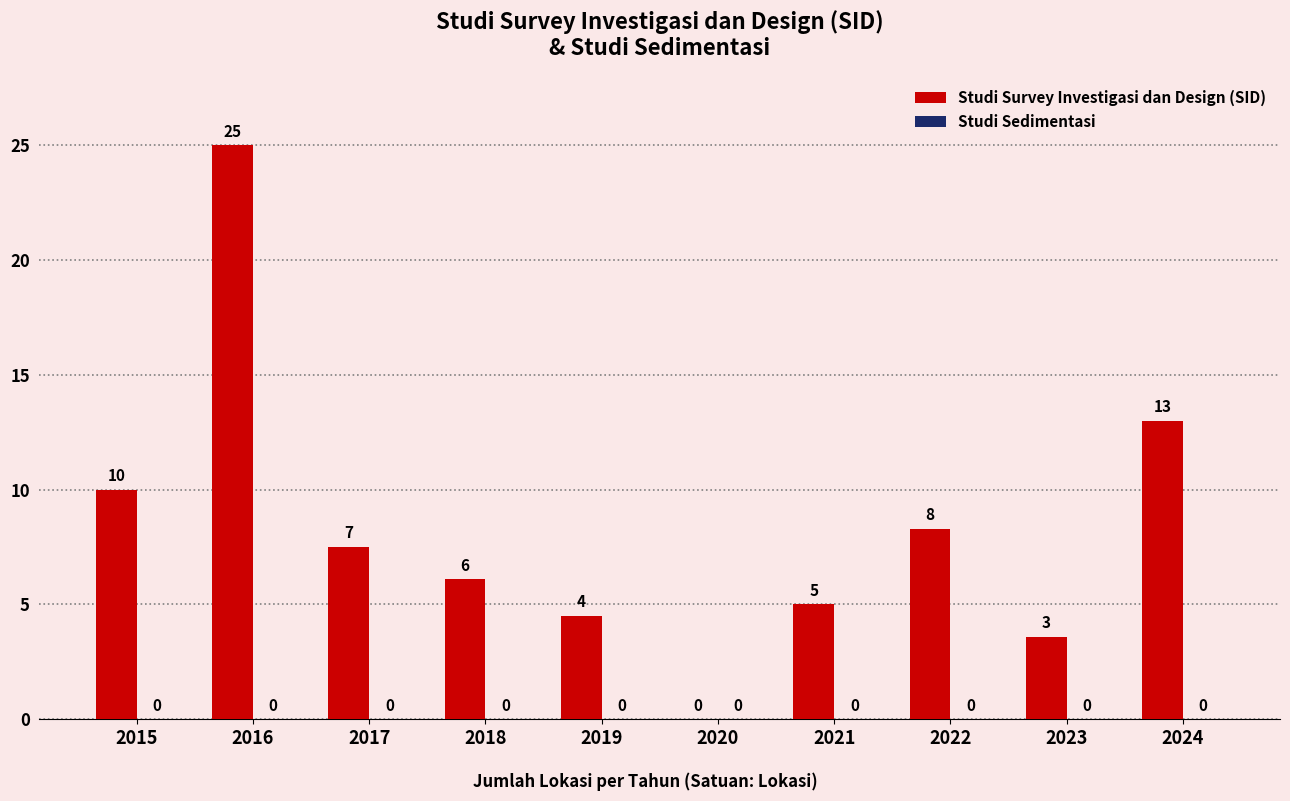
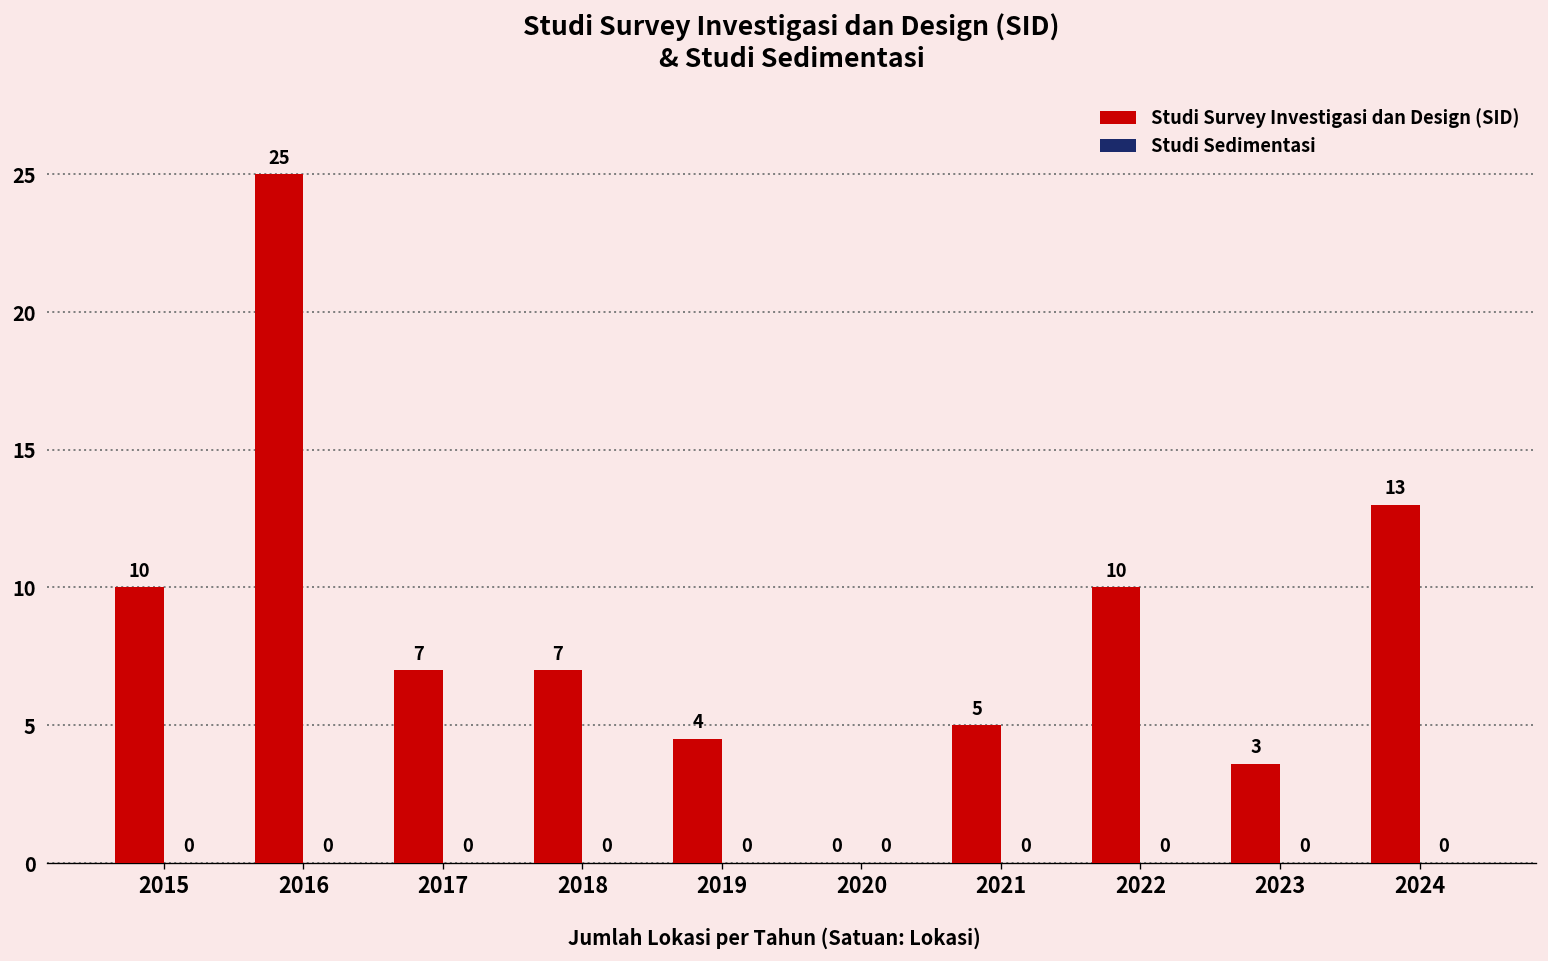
  {
    "Studi Survey Investigasi dan Design (SID)": {
      "2015": 10,
      "2016": 25,
-     "2017": 7.5,
-     "2018": 6,
+     "2017": 7.0,
+     "2018": 7,
      "2019": 4,
      "2020": 0,
      "2021": 5,
-     "2022": 8,
+     "2022": 10,
      "2024": 13
    },
    "Studi Sedimentasi": {
      "2015": 0,
      "2016": 0,
      "2017": 0,
      "2018": 0,
      "2019": 0,
      "2020": 0,
      "2021": 0,
      "2022": 0,
      "2023": 0,
      "2024": 0
    }
  }
